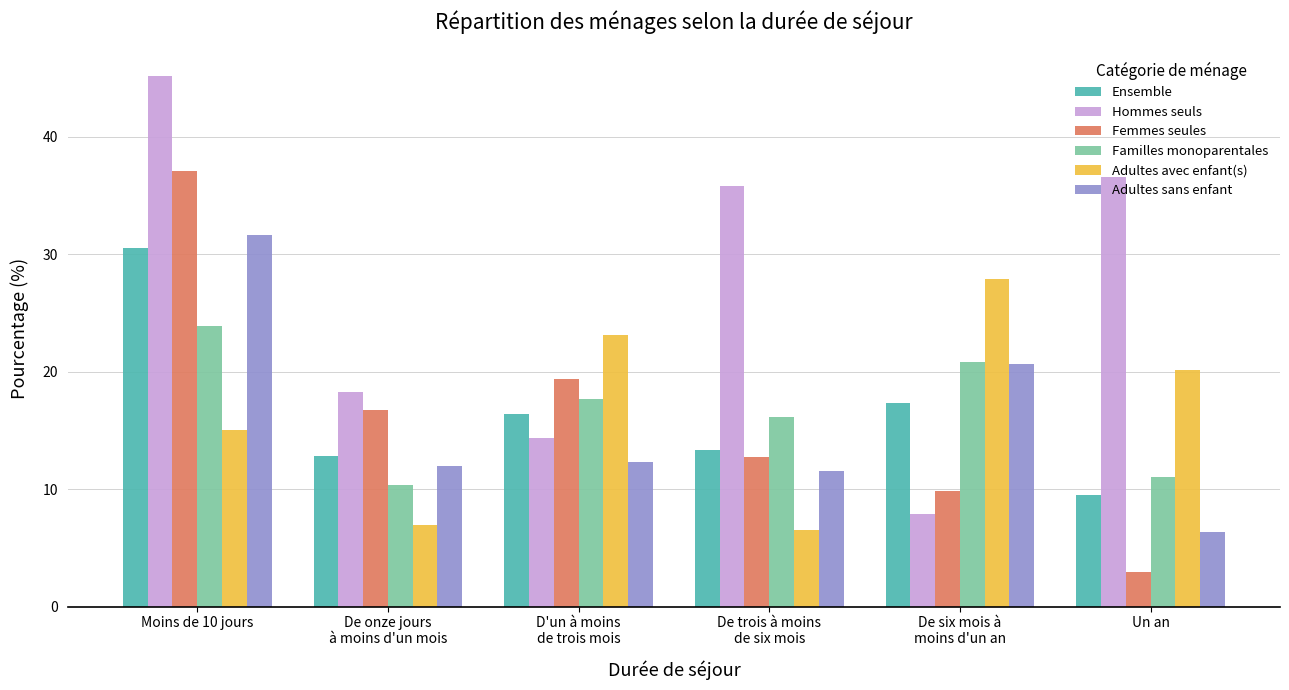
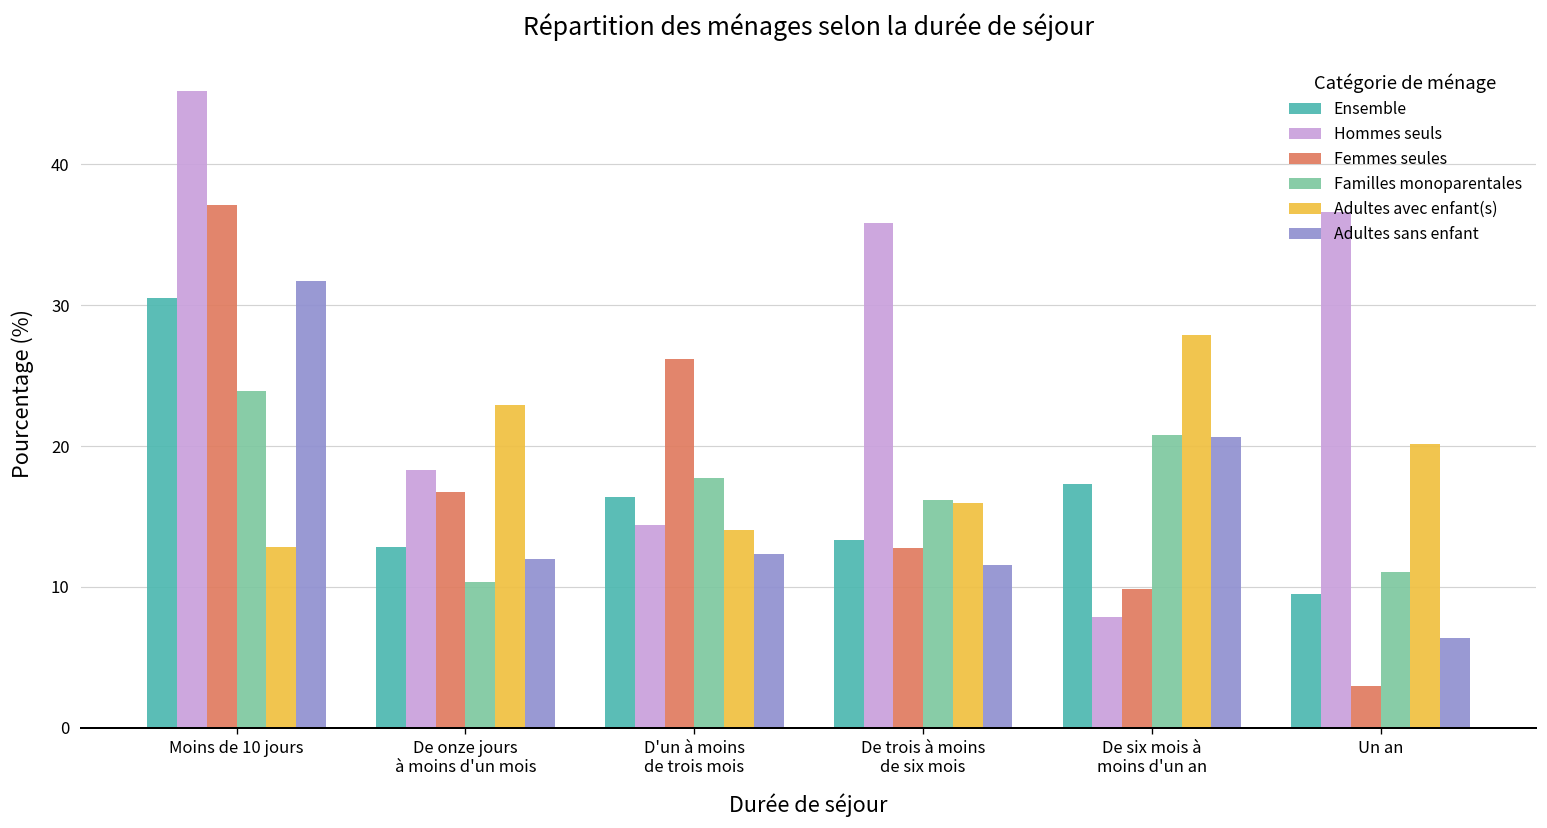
  {
    "Hommes seuls": {
      "Moins de 10 jours": 45.2,
      "De onze jours à moins d'un mois": 18.3,
      "D'un à moins de trois mois": 14.4,
      "De trois à moins de six mois": 35.8,
      "De six mois à moins d'un an": 7.8,
      "Un an": 36.6
    },
    "Femmes seules": {
      "Moins de 10 jours": 37.1,
      "De onze jours à moins d'un mois": 16.7,
-     "D'un à moins de trois mois": 19.3,
+     "D'un à moins de trois mois": 26.2,
      "De trois à moins de six mois": 12.8,
      "De six mois à moins d'un an": 9.9,
      "Un an": 3.0
    },
    "Adultes avec enfant(s)": {
-     "Moins de 10 jours": 15.0,
-     "De onze jours à moins d'un mois": 7.0,
-     "D'un à moins de trois mois": 23.1,
-     "De trois à moins de six mois": 6.6,
+     "Moins de 10 jours": 12.8,
+     "De onze jours à moins d'un mois": 22.9,
+     "D'un à moins de trois mois": 14.0,
+     "De trois à moins de six mois": 16.0,
      "De six mois à moins d'un an": 27.9,
      "Un an": 20.1
    },
    "Adultes sans enfant": {
      "Moins de 10 jours": 31.7,
      "De onze jours à moins d'un mois": 12.0,
      "D'un à moins de trois mois": 12.3,
      "De trois à moins de six mois": 11.6,
      "De six mois à moins d'un an": 20.6,
      "Un an": 6.4
    }
  }
